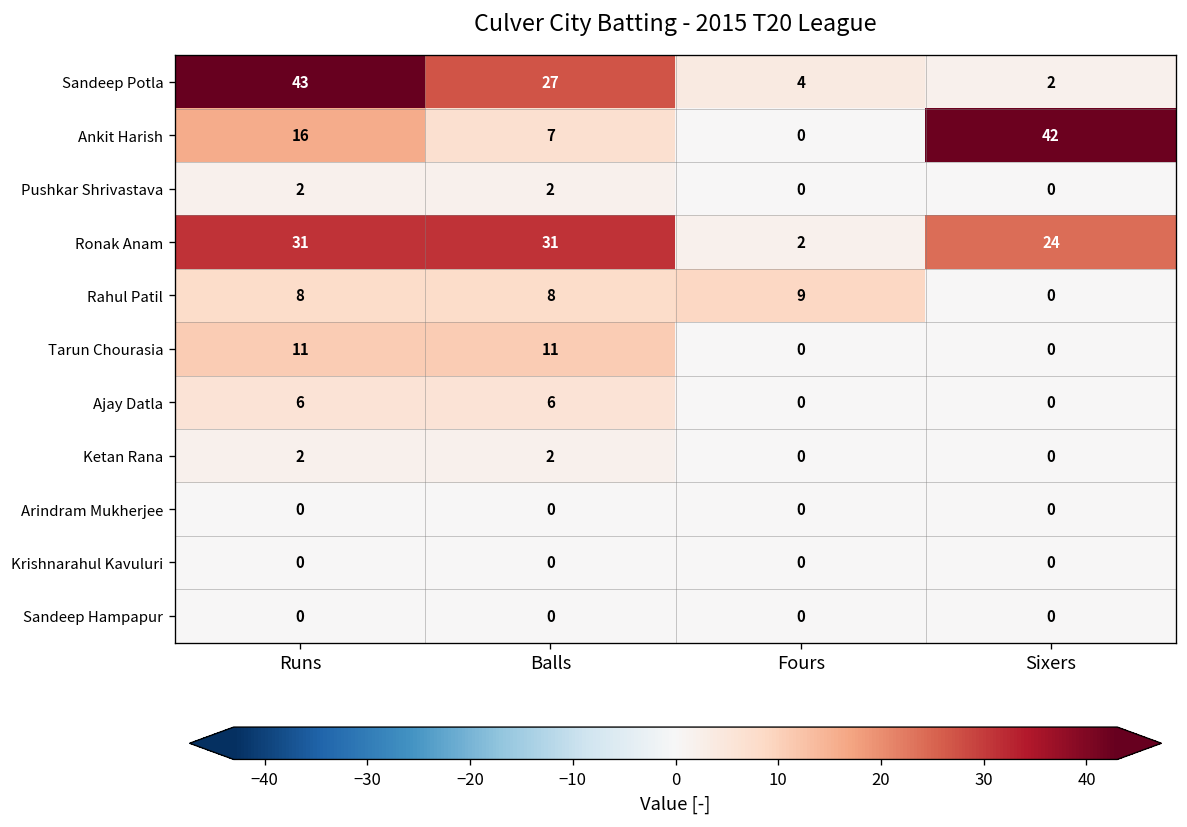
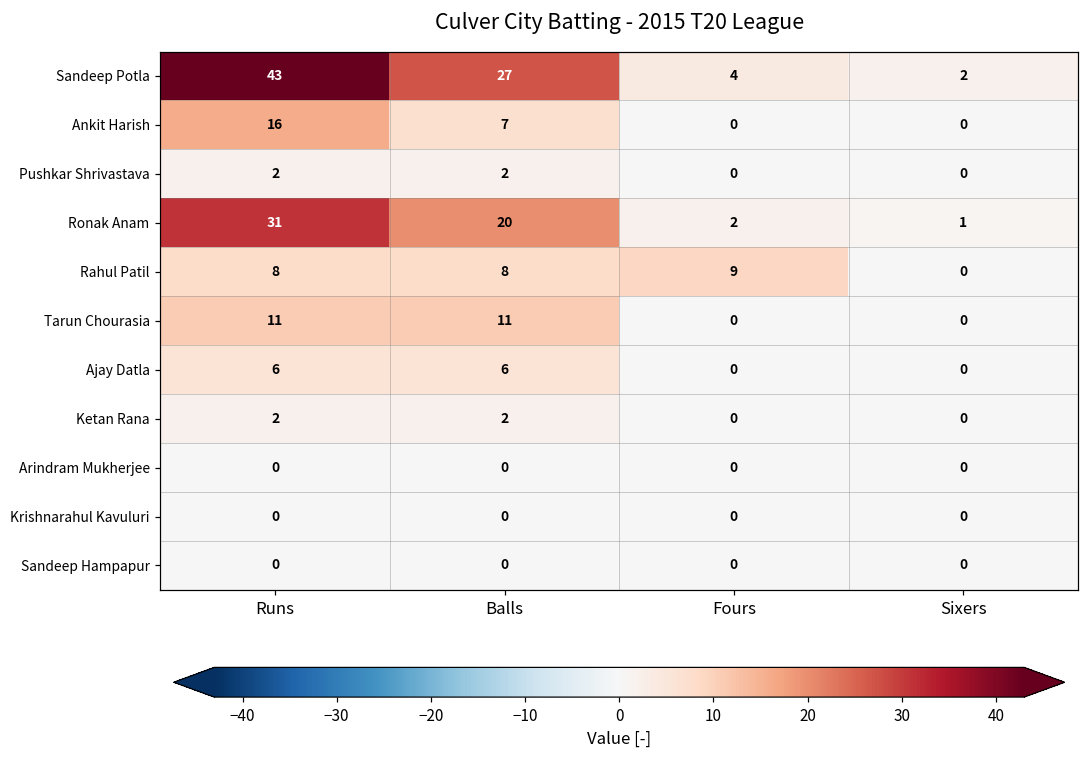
  {
    "Sandeep Potla": {
      "Runs": 43,
      "Balls": 27,
      "Fours": 4,
      "Sixers": 2
    },
    "Ankit Harish": {
      "Runs": 16,
      "Balls": 7,
      "Fours": 0,
-     "Sixers": 42
+     "Sixers": 0
    },
    "Pushkar Shrivastava": {
      "Runs": 2,
      "Balls": 2,
      "Fours": 0,
      "Sixers": 0
    },
    "Ronak Anam": {
      "Runs": 31,
-     "Balls": 31,
+     "Balls": 20,
      "Fours": 2,
-     "Sixers": 24
+     "Sixers": 1
    },
    "Rahul Patil": {
      "Runs": 8,
      "Balls": 8,
      "Fours": 9,
      "Sixers": 0
    },
    "Tarun Chourasia": {
      "Runs": 11,
      "Balls": 11,
      "Fours": 0,
      "Sixers": 0
    },
    "Ajay Datla": {
      "Runs": 6,
      "Balls": 6,
      "Fours": 0,
      "Sixers": 0
    },
    "Ketan Rana": {
      "Runs": 2,
      "Balls": 2,
      "Fours": 0,
      "Sixers": 0
    },
    "Arindram Mukherjee": {
      "Runs": 0,
      "Balls": 0,
      "Fours": 0,
      "Sixers": 0
    },
    "Krishnarahul Kavuluri": {
      "Runs": 0,
      "Balls": 0,
      "Fours": 0,
      "Sixers": 0
    },
    "Sandeep Hampapur": {
      "Runs": 0,
      "Balls": 0,
      "Fours": 0,
      "Sixers": 0
    }
  }
